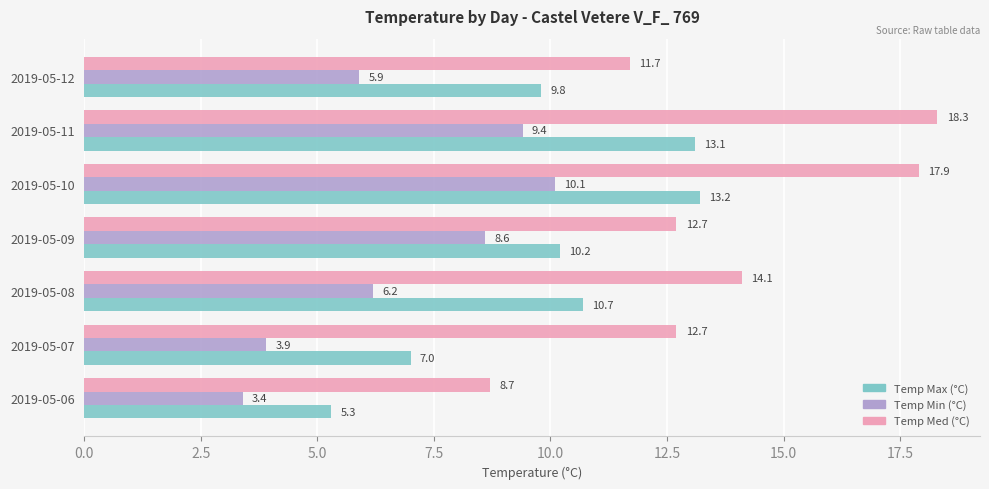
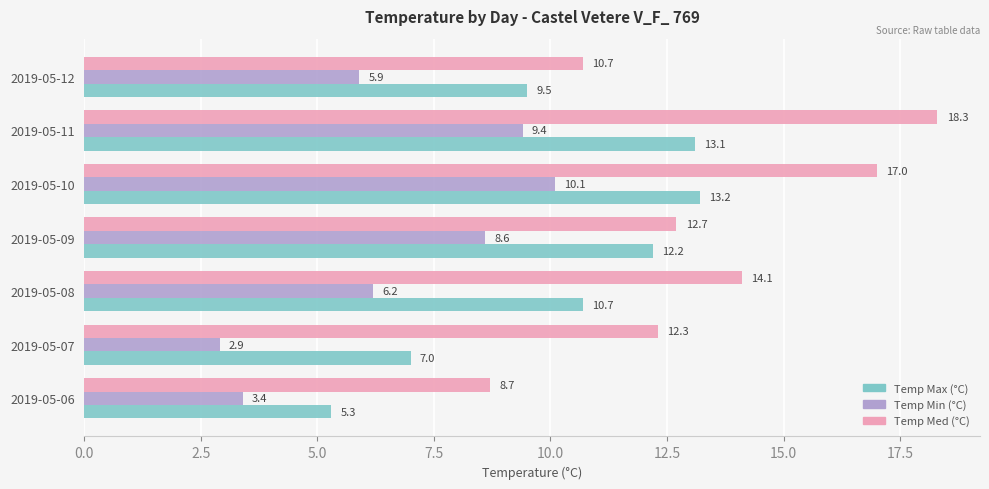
  {
    "Temp Max (°C)": {
-     "2019-05-12": 9.8,
+     "2019-05-12": 9.5,
      "2019-05-11": 13.1,
      "2019-05-10": 13.2,
-     "2019-05-09": 10.2,
+     "2019-05-09": 12.2,
      "2019-05-08": 10.7,
      "2019-05-07": 7.0,
      "2019-05-06": 5.3
    },
    "Temp Min (°C)": {
      "2019-05-12": 5.9,
      "2019-05-11": 9.4,
      "2019-05-10": 10.1,
      "2019-05-09": 8.6,
      "2019-05-08": 6.2,
-     "2019-05-07": 3.9,
+     "2019-05-07": 2.9,
      "2019-05-06": 3.4
    },
    "Temp Med (°C)": {
-     "2019-05-12": 11.7,
+     "2019-05-12": 10.7,
      "2019-05-11": 18.3,
-     "2019-05-10": 17.9,
+     "2019-05-10": 17.0,
      "2019-05-09": 12.7,
      "2019-05-08": 14.1,
-     "2019-05-07": 12.7,
+     "2019-05-07": 12.3,
      "2019-05-06": 8.7
    }
  }
